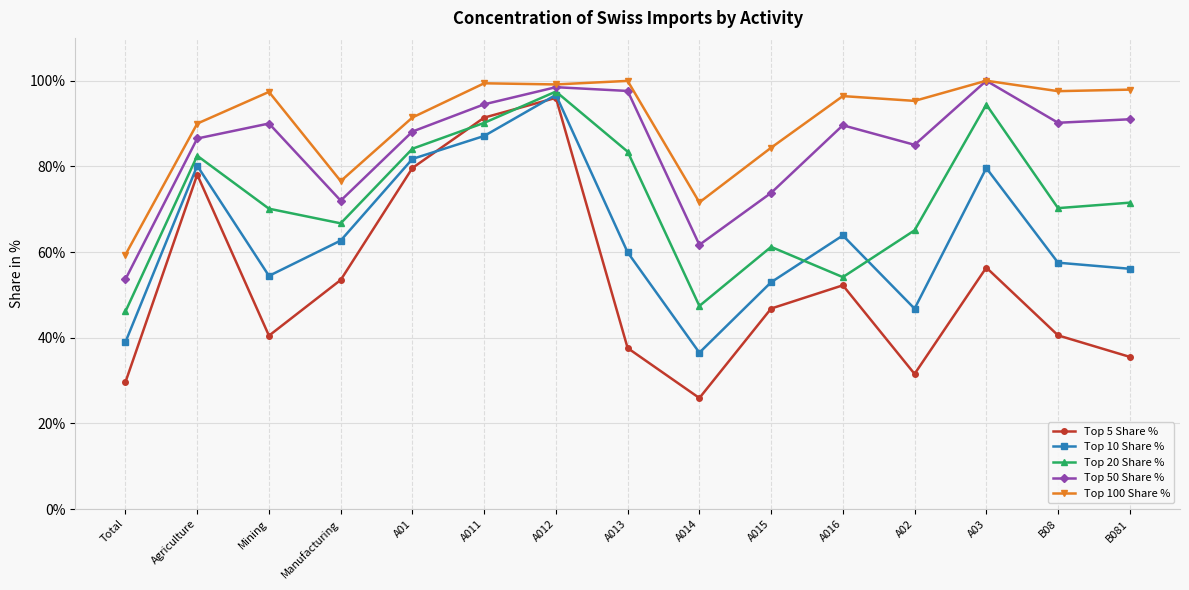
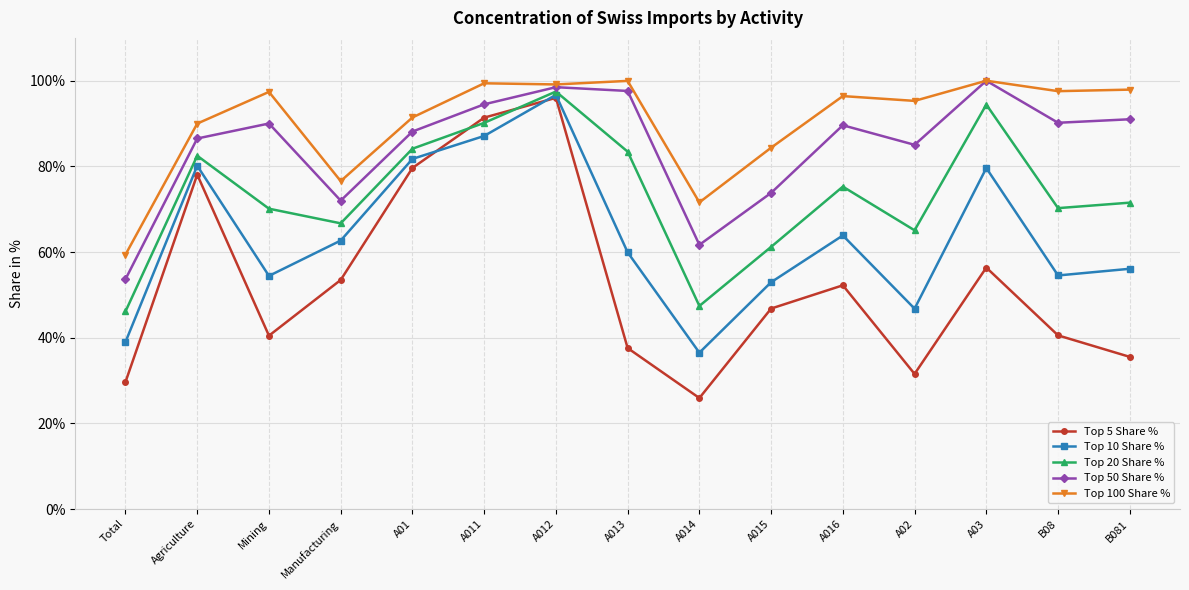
  {
    "Top 5 Share %": {
      "Total": "30%",
      "Agriculture": "78%",
      "Mining": "40%",
      "Manufacturing": "53%",
      "A01": "80%",
      "A011": "91%",
      "A012": "96%",
      "A013": "38%",
      "A014": "26%",
      "A015": "47%",
      "A016": "52%",
      "A02": "32%",
      "A03": "56%",
      "B08": "41%",
      "B081": "36%"
    },
    "Top 10 Share %": {
      "Total": "39%",
      "Agriculture": "80%",
      "Mining": "54%",
      "Manufacturing": "63%",
      "A01": "82%",
      "A011": "87%",
      "A012": "97%",
      "A013": "60%",
      "A014": "37%",
      "A015": "53%",
      "A016": "64%",
      "A02": "47%",
      "A03": "80%",
-     "B08": "58%",
+     "B08": "55%",
      "B081": "56%"
    },
    "Top 20 Share %": {
      "Total": "46%",
      "Agriculture": "82%",
      "Mining": "70%",
      "Manufacturing": "67%",
      "A01": "84%",
      "A011": "90%",
      "A012": "97%",
      "A013": "83%",
      "A014": "47%",
      "A015": "61%",
-     "A016": "54%",
+     "A016": "75%",
      "A02": "65%",
      "A03": "94%",
      "B08": "70%",
      "B081": "72%"
    },
    "Top 50 Share %": {
      "Total": "54%",
      "Agriculture": "87%",
      "Mining": "90%",
      "Manufacturing": "72%",
      "A01": "88%",
      "A011": "94%",
      "A012": "98%",
      "A013": "98%",
      "A014": "62%",
      "A015": "74%",
      "A016": "90%",
      "A02": "85%",
      "B08": "90%",
      "B081": "91%"
    },
    "Top 100 Share %": {
      "Total": "59%",
      "Agriculture": "90%",
      "Mining": "97%",
      "Manufacturing": "77%",
      "A01": "91%",
      "A011": "99%",
      "A012": "99%",
      "A013": "100%",
      "A014": "72%",
      "A015": "84%",
      "A016": "96%",
      "A02": "95%",
      "B08": "98%",
      "B081": "98%"
    }
  }
